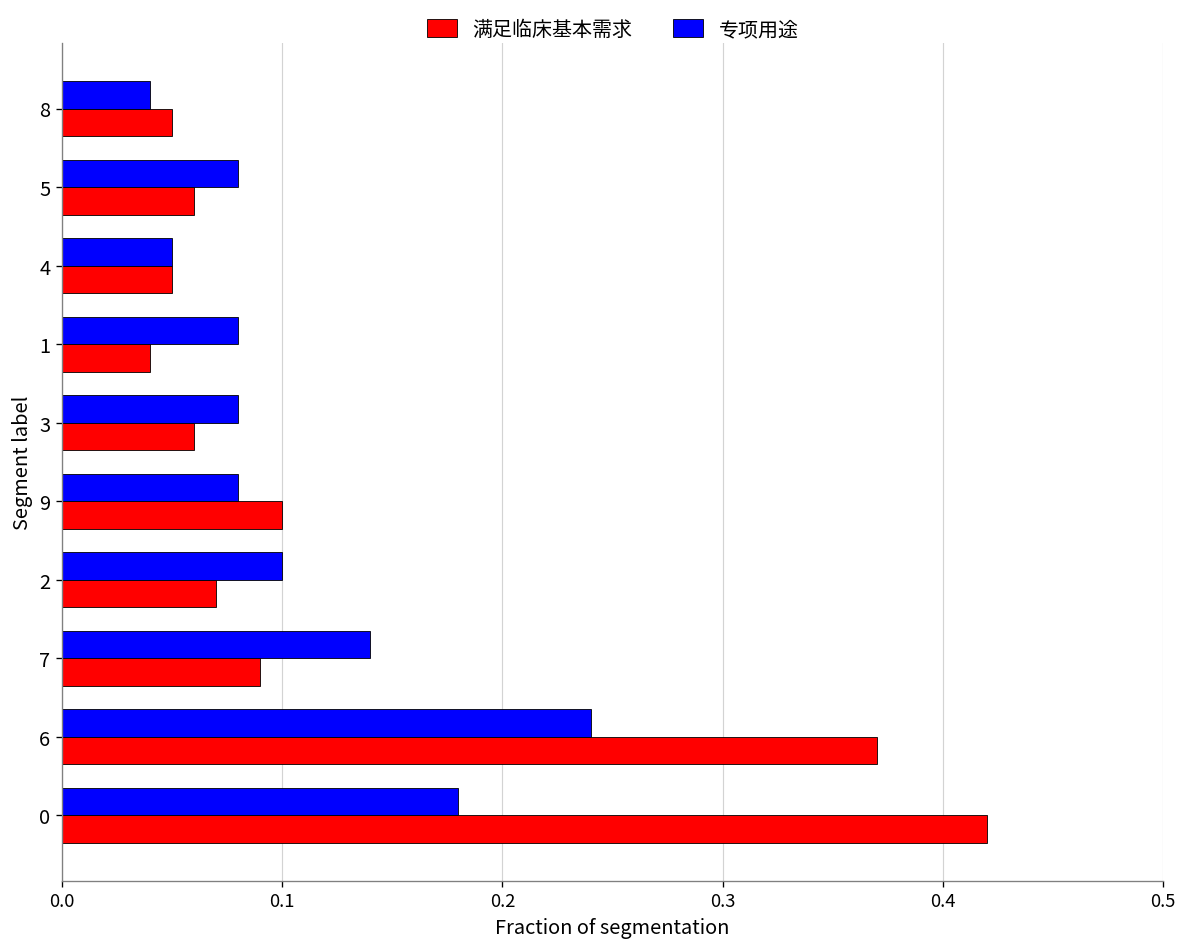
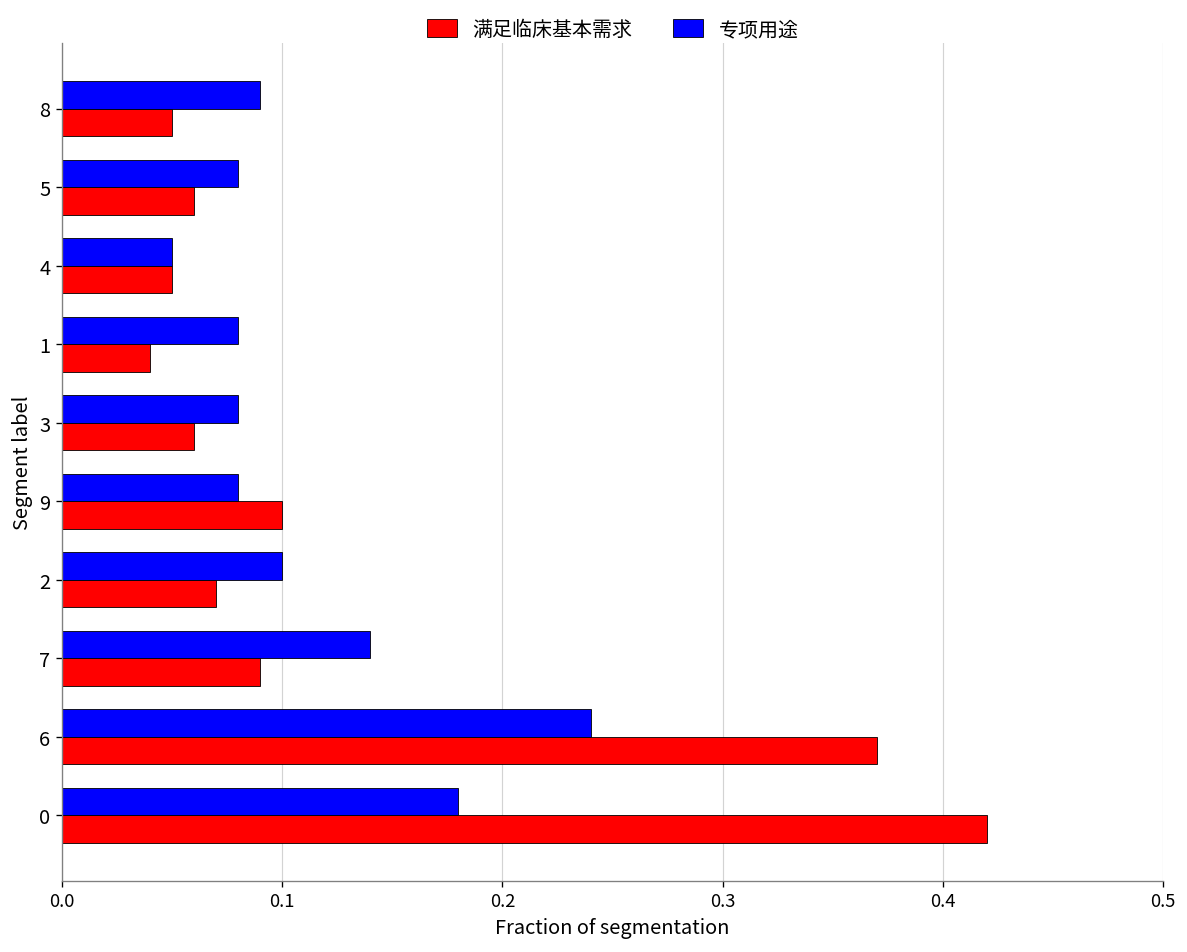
  {
    "满足临床基本需求": {
      "8": 0.05,
      "5": 0.06,
      "4": 0.05,
      "1": 0.04,
      "3": 0.06,
      "9": 0.10,
      "2": 0.07,
      "7": 0.09,
      "6": 0.37,
      "0": 0.42
    },
    "专项用途": {
-     "8": 0.04,
+     "8": 0.09,
      "5": 0.08,
      "4": 0.05,
      "1": 0.08,
      "3": 0.08,
      "9": 0.08,
      "2": 0.10,
      "7": 0.14,
      "6": 0.24,
      "0": 0.18
    }
  }
